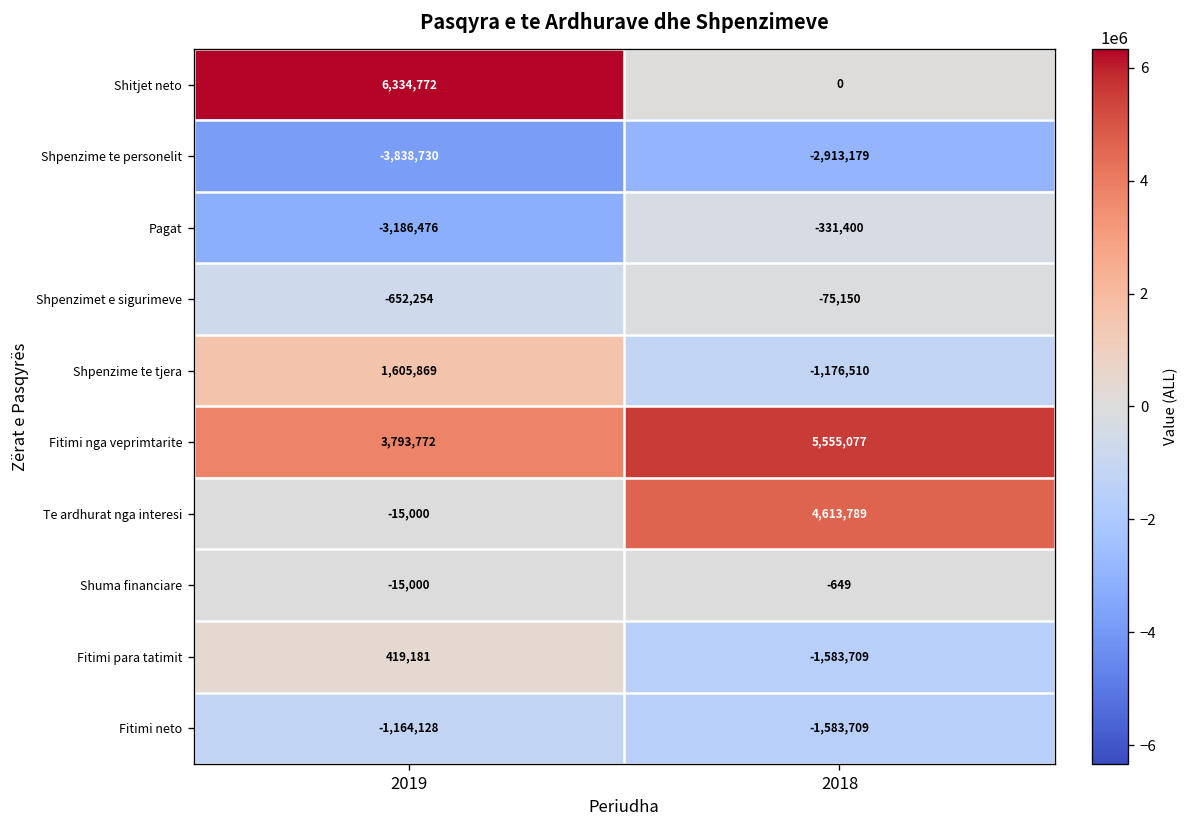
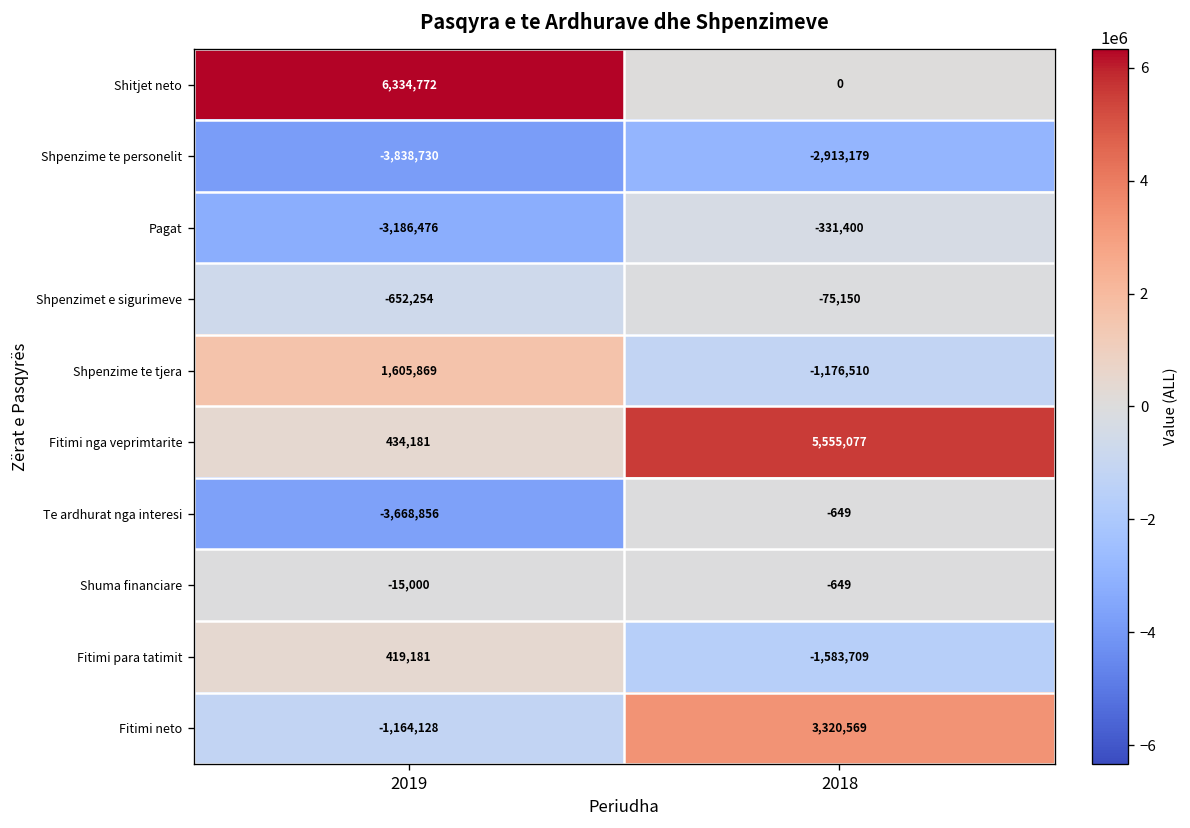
  {
    "Shitjet neto": {
      "2019": "6,334,772",
      "2018": "0"
    },
    "Shpenzime te personelit": {
      "2019": "-3,838,730",
      "2018": "-2,913,179"
    },
    "Pagat": {
      "2019": "-3,186,476",
      "2018": "-331,400"
    },
    "Shpenzimet e sigurimeve": {
      "2019": "-652,254",
      "2018": "-75,150"
    },
    "Shpenzime te tjera": {
      "2019": "1,605,869",
      "2018": "-1,176,510"
    },
    "Fitimi nga veprimtarite": {
-     "2019": "3,793,772",
+     "2019": "434,181",
      "2018": "5,555,077"
    },
    "Te ardhurat nga interesi": {
-     "2019": "-15,000",
-     "2018": "4,613,789"
+     "2019": "-3,668,856",
+     "2018": "-649"
    },
    "Shuma financiare": {
      "2019": "-15,000",
      "2018": "-649"
    },
    "Fitimi para tatimit": {
      "2019": "419,181",
      "2018": "-1,583,709"
    },
    "Fitimi neto": {
      "2019": "-1,164,128",
-     "2018": "-1,583,709"
+     "2018": "3,320,569"
    }
  }
